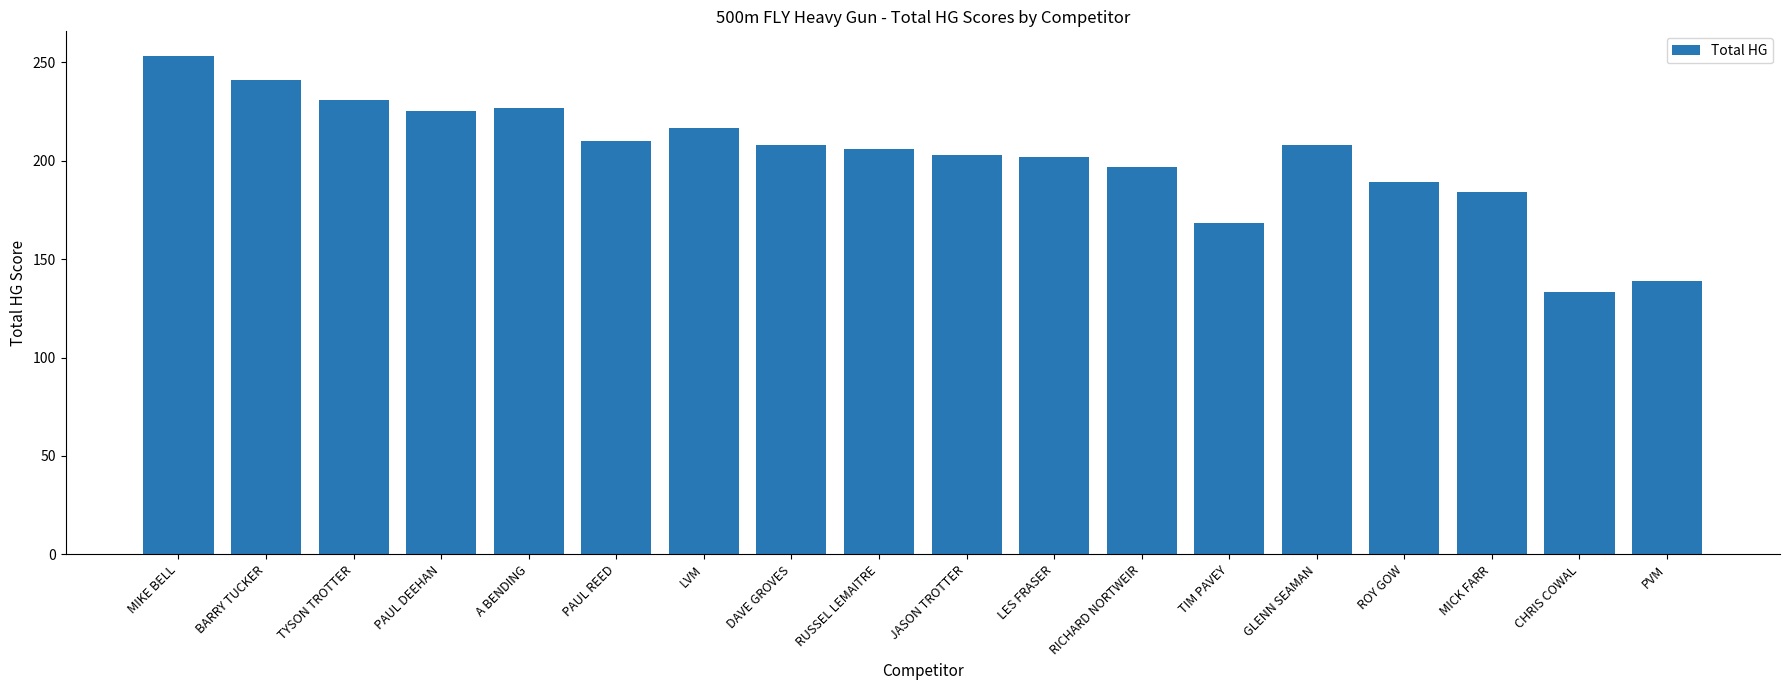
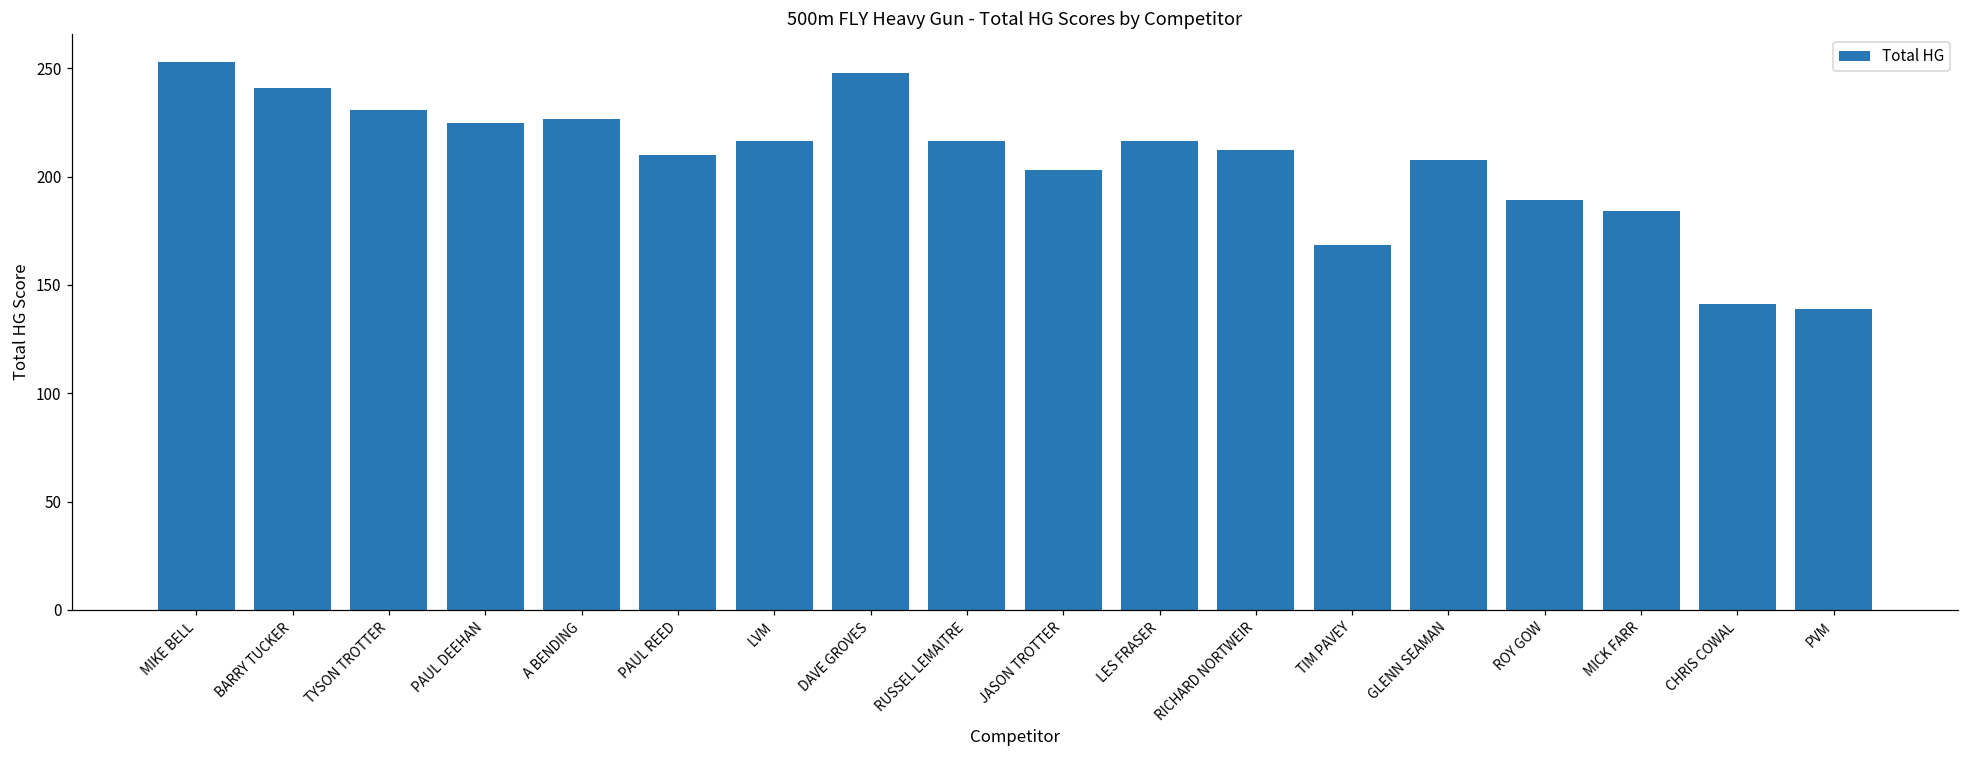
  {
    "MIKE BELL": 253,
    "BARRY TUCKER": 241,
    "TYSON TROTTER": 231,
    "PAUL DEEHAN": 225,
    "A BENDING": 227,
    "PAUL REED": 210,
    "LVM": 217,
-   "DAVE GROVES": 208,
-   "RUSSEL LEMAITRE": 206,
+   "DAVE GROVES": 248,
+   "RUSSEL LEMAITRE": 216,
    "JASON TROTTER": 203,
-   "LES FRASER": 202,
-   "RICHARD NORTWEIR": 197,
+   "LES FRASER": 217,
+   "RICHARD NORTWEIR": 213,
    "TIM PAVEY": 168,
    "GLENN SEAMAN": 208,
    "ROY GOW": 189,
    "MICK FARR": 184,
-   "CHRIS COWAL": 133,
+   "CHRIS COWAL": 141,
    "PVM": 139
  }
